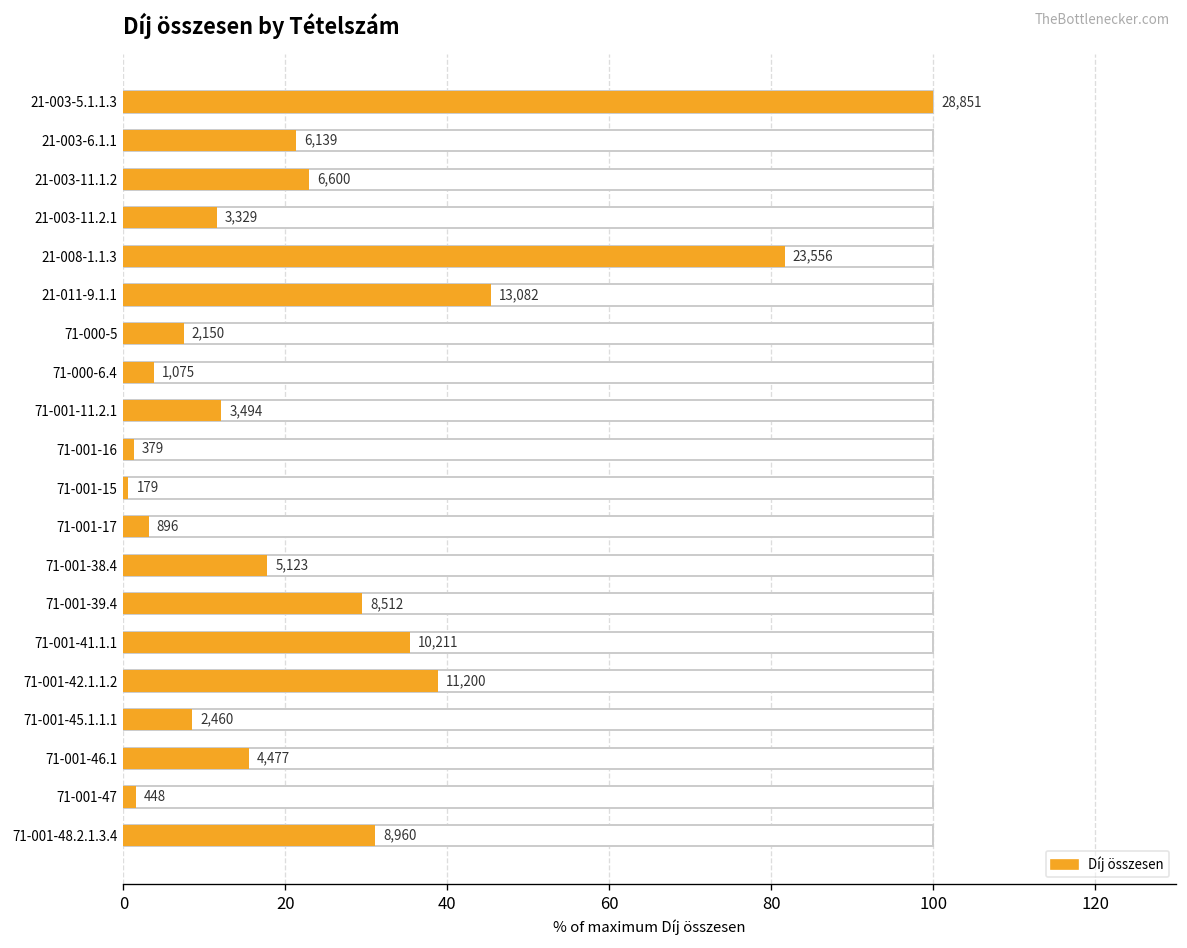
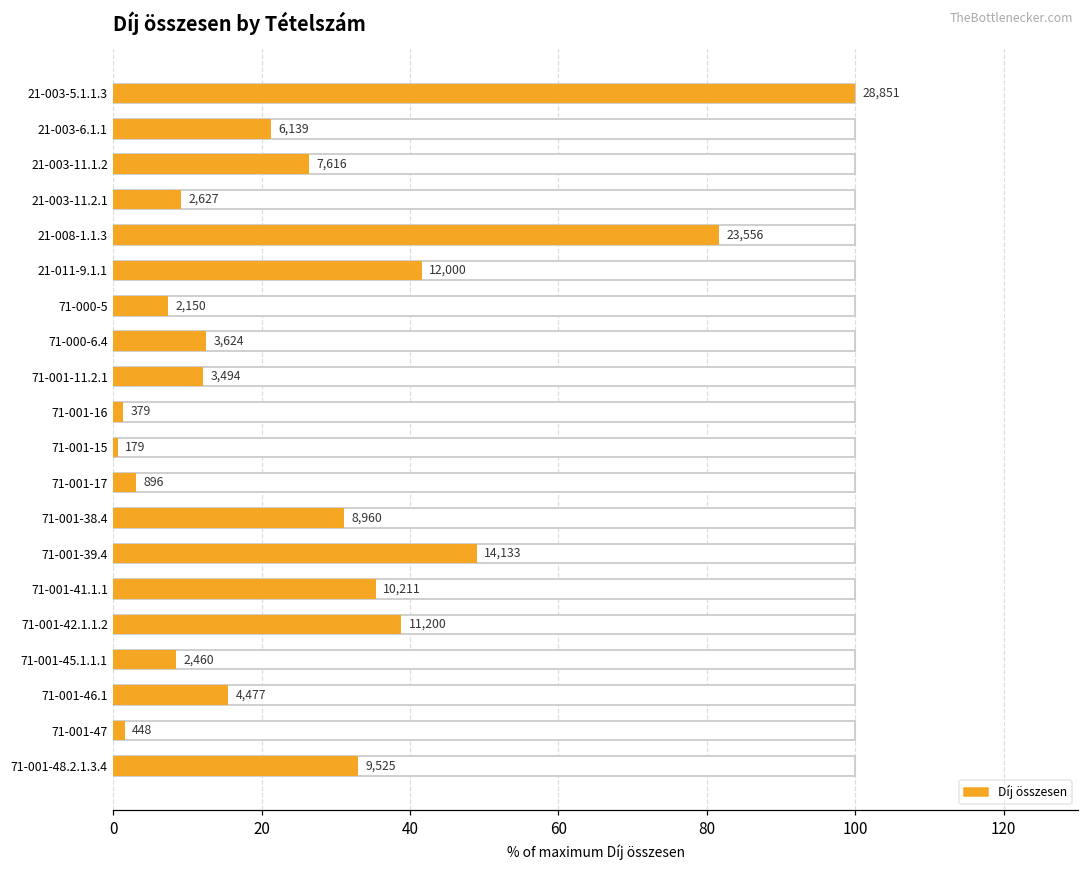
  {
    "Díj összesen": {
-     "21-003-11.1.2": "6,600",
-     "21-003-11.2.1": "3,329",
-     "21-011-9.1.1": "13,082",
-     "71-000-6.4": "1,075",
-     "71-001-38.4": "5,123",
-     "71-001-39.4": "8,512",
-     "71-001-48.2.1.3.4": "8,960"
+     "21-003-11.1.2": "7,616",
+     "21-003-11.2.1": "2,627",
+     "21-011-9.1.1": "12,000",
+     "71-000-6.4": "3,624",
+     "71-001-38.4": "8,960",
+     "71-001-39.4": "14,133",
+     "71-001-48.2.1.3.4": "9,525"
    }
  }
